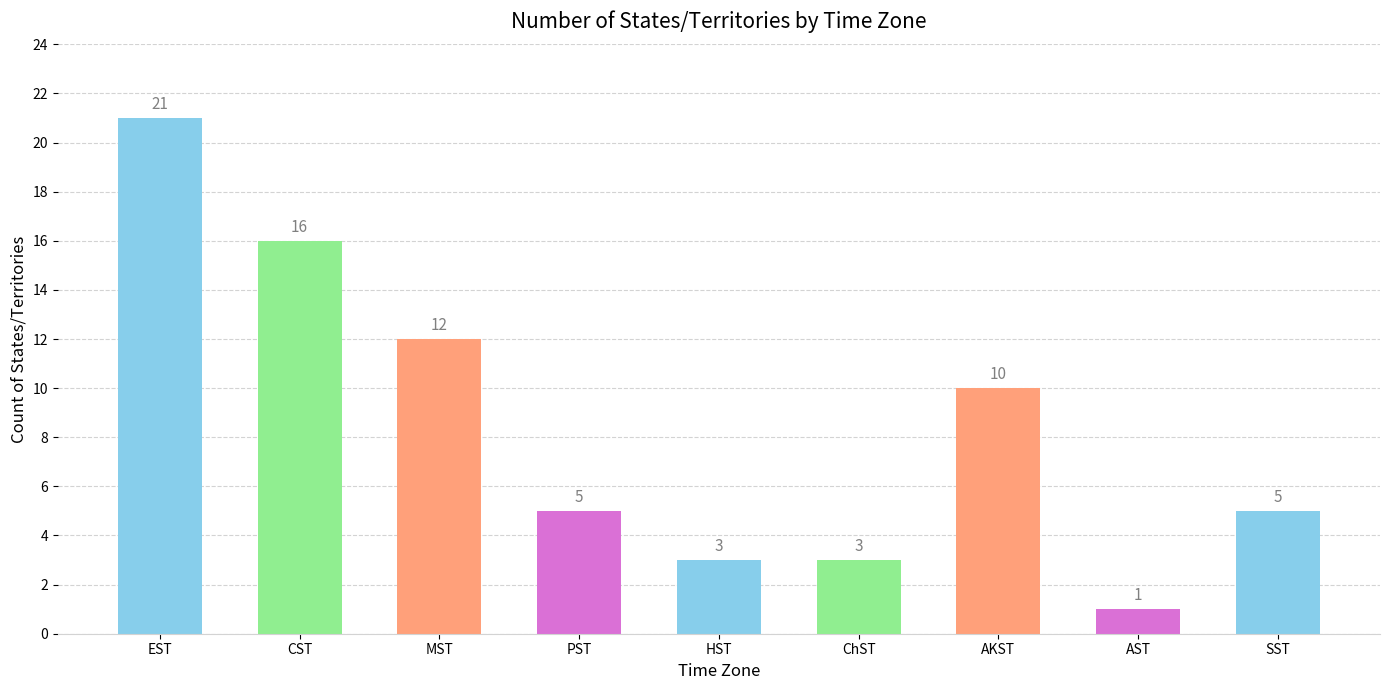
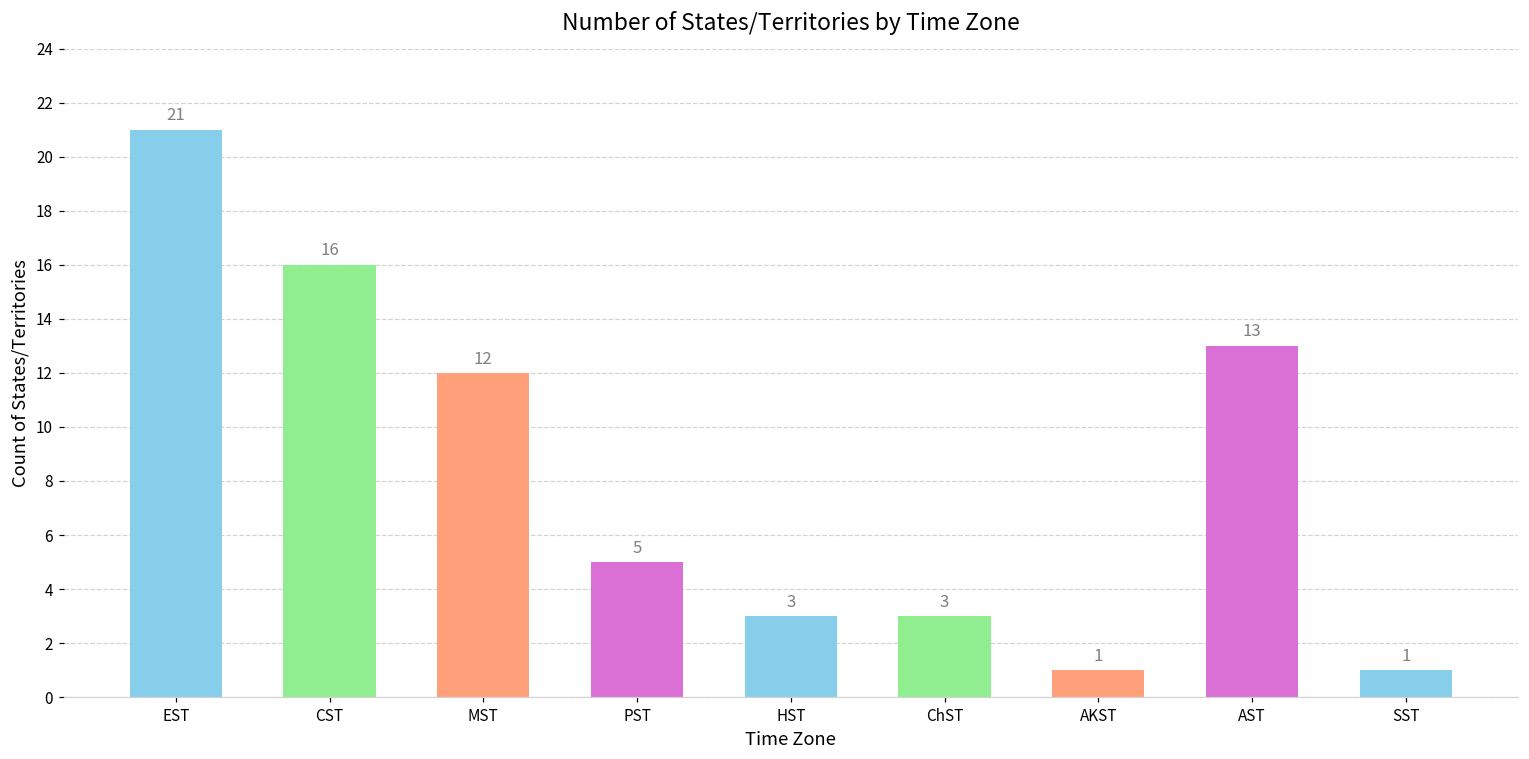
  {
    "EST": 21,
    "CST": 16,
    "MST": 12,
    "PST": 5,
    "HST": 3,
    "ChST": 3,
-   "AKST": 10,
-   "AST": 1,
-   "SST": 5
+   "AKST": 1,
+   "AST": 13,
+   "SST": 1
  }
